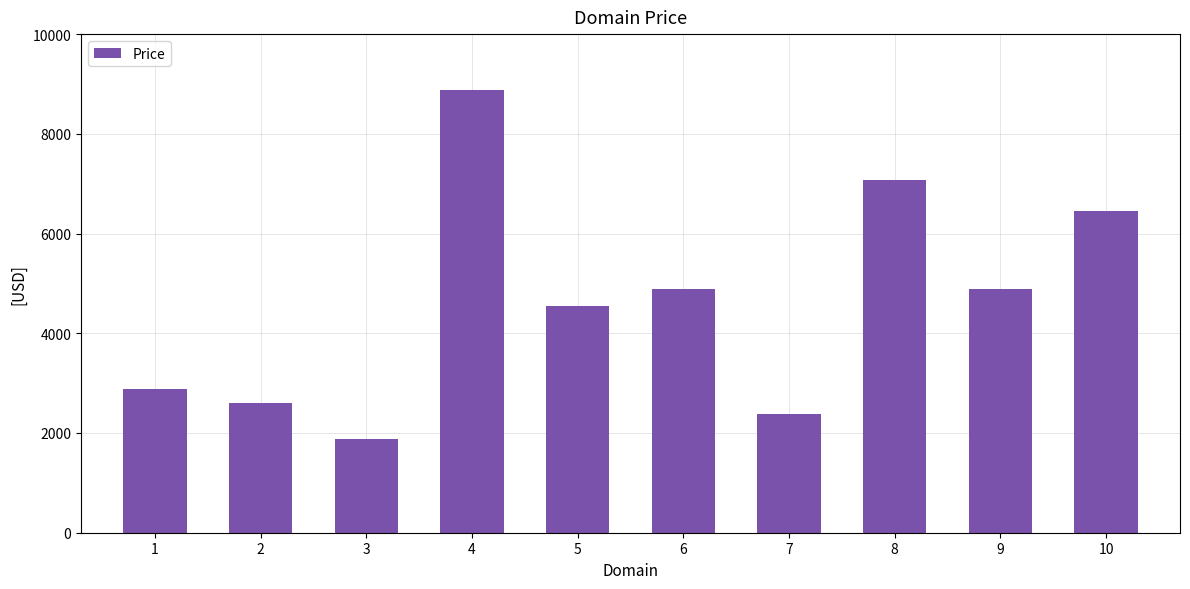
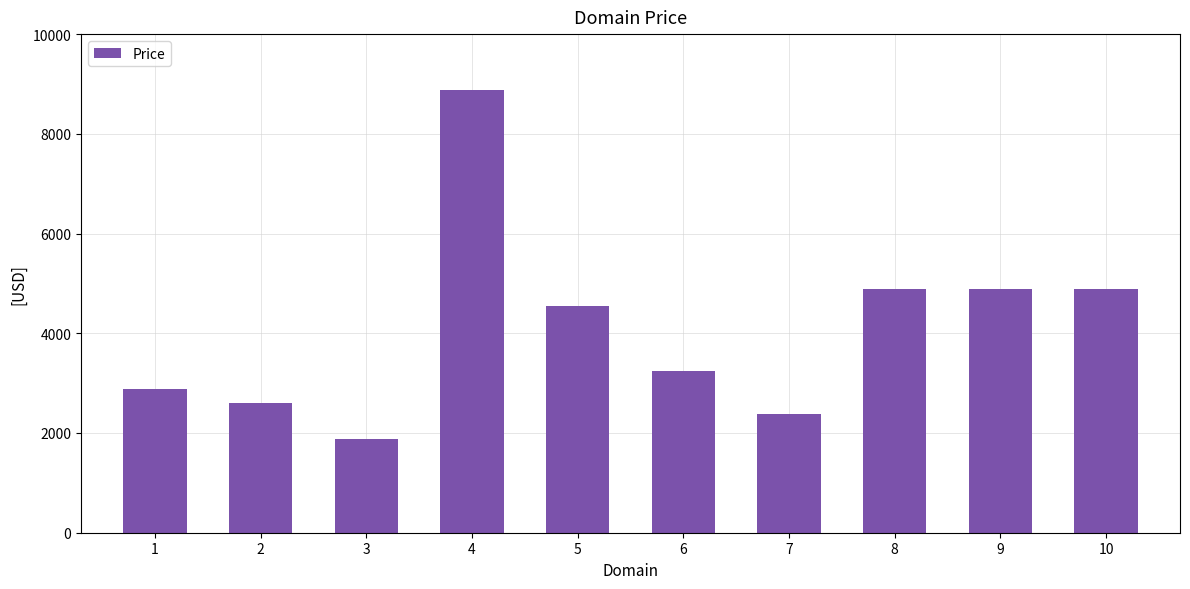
  {
    "1": 2900,
    "2": 2600,
    "3": 1900,
    "4": 8900,
    "5": 4600,
-   "6": 4900,
+   "6": 3200,
    "7": 2400,
-   "8": 7100,
+   "8": 4900,
    "9": 4900,
-   "10": 6500
+   "10": 4900
  }
